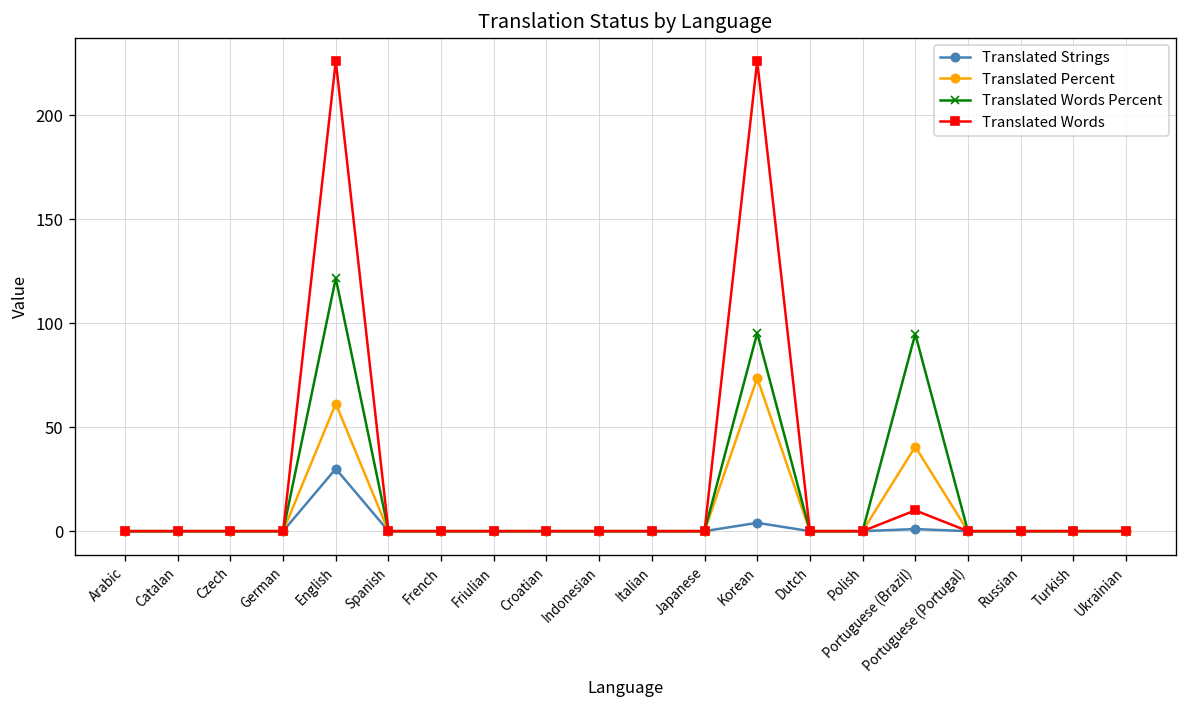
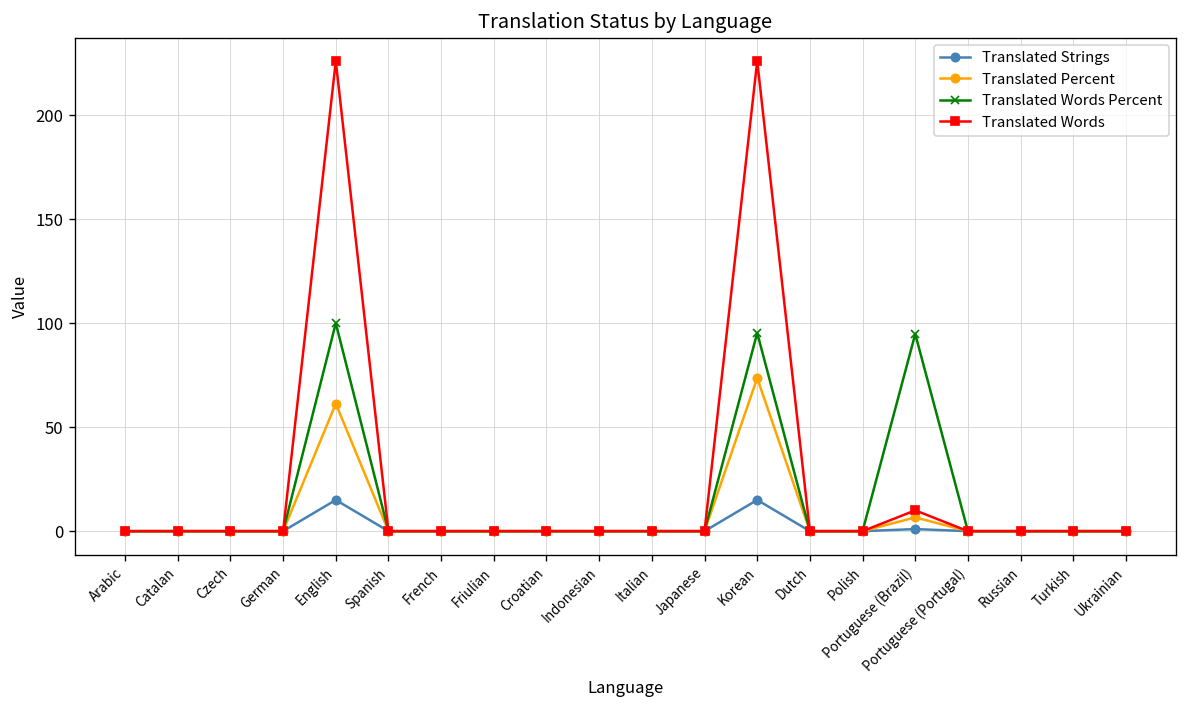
  {
    "Translated Strings": {
-     "English": 30,
-     "Korean": 4,
+     "English": 15,
+     "Korean": 15,
      "Portuguese (Brazil)": 1
    },
    "Translated Percent": {
      "English": 61,
      "Korean": 74,
-     "Portuguese (Brazil)": 41
+     "Portuguese (Brazil)": 7
    },
    "Translated Words Percent": {
-     "English": 122,
+     "English": 100,
      "Korean": 95,
      "Portuguese (Brazil)": 95
    },
    "Translated Words": {
      "English": 226,
      "Korean": 226,
      "Portuguese (Brazil)": 10
    }
  }
